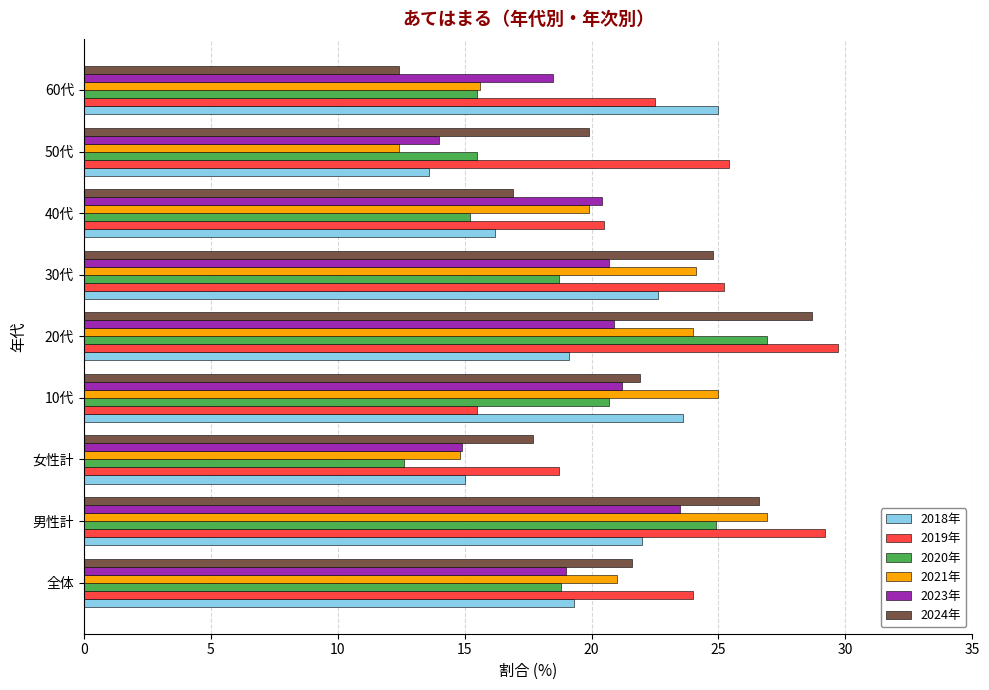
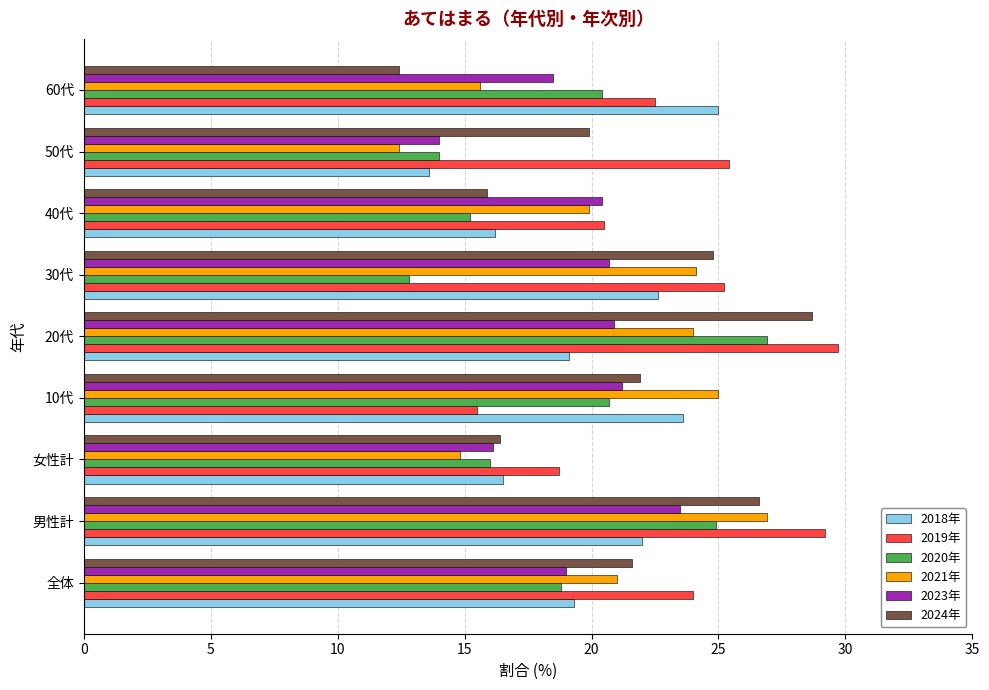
  {
    "2018年": {
      "60代": 25.0,
      "50代": 13.6,
      "40代": 16.2,
      "30代": 22.6,
      "20代": 19.1,
      "10代": 23.6,
-     "女性計": 15.0,
+     "女性計": 16.5,
      "男性計": 22.0,
      "全体": 19.3
    },
    "2019年": {
      "60代": 22.5,
      "50代": 25.4,
      "40代": 20.5,
      "30代": 25.2,
      "20代": 29.7,
      "10代": 15.5,
      "女性計": 18.7,
      "男性計": 29.2,
      "全体": 24.0
    },
    "2020年": {
-     "60代": 15.5,
-     "50代": 15.5,
+     "60代": 20.4,
+     "50代": 14.0,
      "40代": 15.2,
-     "30代": 18.7,
+     "30代": 12.8,
      "20代": 26.9,
      "10代": 20.7,
-     "女性計": 12.6,
+     "女性計": 16.0,
      "男性計": 24.9,
      "全体": 18.8
    },
    "2021年": {
      "60代": 15.6,
      "50代": 12.4,
      "40代": 19.9,
      "30代": 24.1,
      "20代": 24.0,
      "10代": 25.0,
      "女性計": 14.8,
      "男性計": 26.9,
      "全体": 21.0
    },
    "2023年": {
      "60代": 18.5,
      "50代": 14.0,
      "40代": 20.4,
      "30代": 20.7,
      "20代": 20.9,
      "10代": 21.2,
-     "女性計": 14.9,
+     "女性計": 16.1,
      "男性計": 23.5,
      "全体": 19.0
    },
    "2024年": {
      "60代": 12.4,
      "50代": 19.9,
-     "40代": 16.9,
+     "40代": 15.9,
      "30代": 24.8,
      "20代": 28.7,
      "10代": 21.9,
-     "女性計": 17.7,
+     "女性計": 16.4,
      "男性計": 26.6,
      "全体": 21.6
    }
  }
